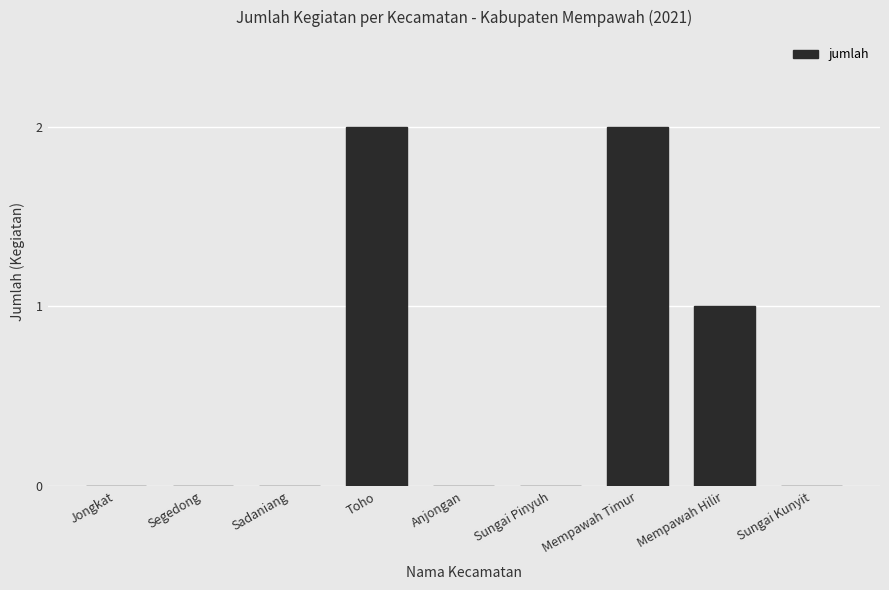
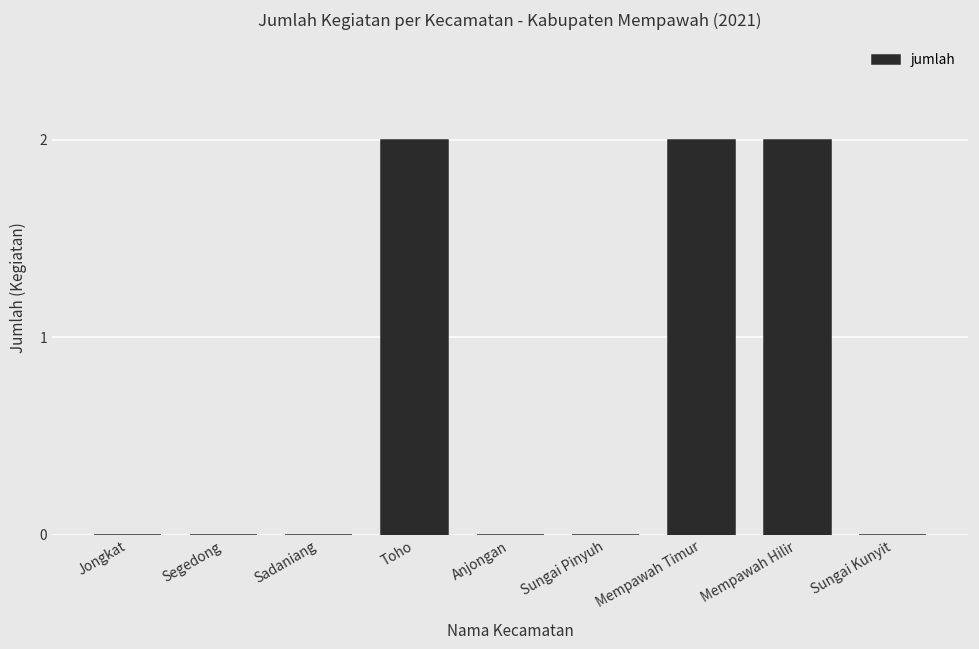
  {
    "Jongkat": 0,
    "Segedong": 0,
    "Sadaniang": 0,
    "Toho": 2,
    "Anjongan": 0,
    "Sungai Pinyuh": 0,
    "Mempawah Timur": 2,
-   "Mempawah Hilir": 1,
+   "Mempawah Hilir": 2,
    "Sungai Kunyit": 0
  }
